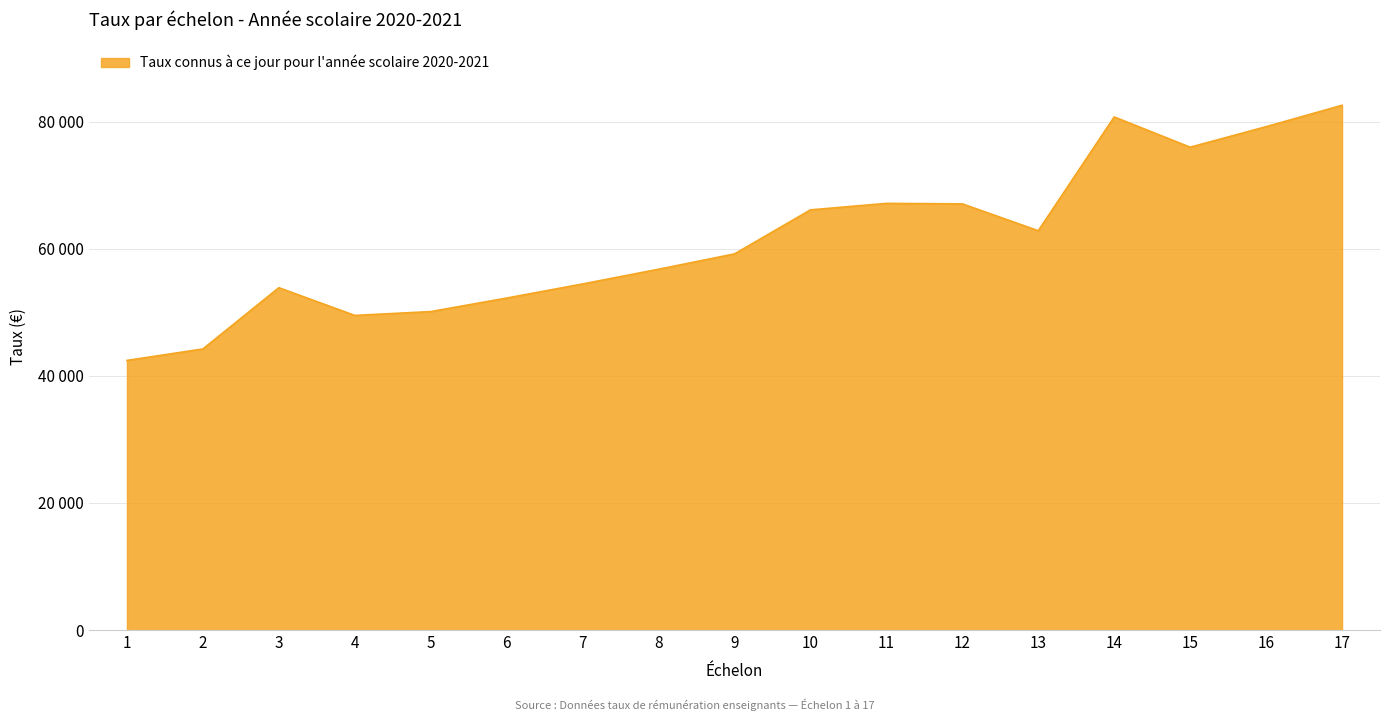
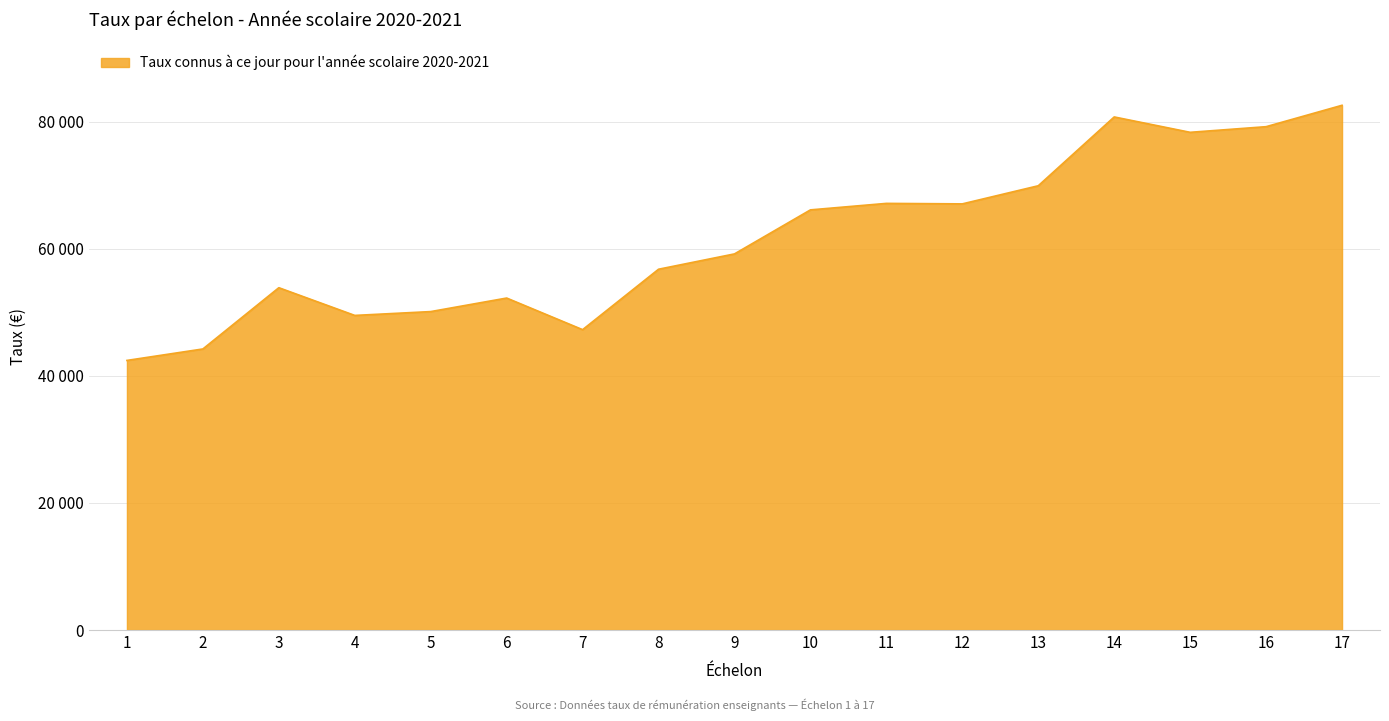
  {
    "1": 42000,
    "2": 44000,
    "3": 54000,
    "4": 50000,
    "5": 50000,
    "6": 52000,
-   "7": 54000,
+   "7": 47000,
    "8": 57000,
    "9": 59000,
    "10": 66000,
    "11": 67000,
    "12": 67000,
-   "13": 63000,
+   "13": 70000,
    "14": 81000,
-   "15": 76000,
+   "15": 78000,
    "16": 79000,
    "17": 83000
  }
